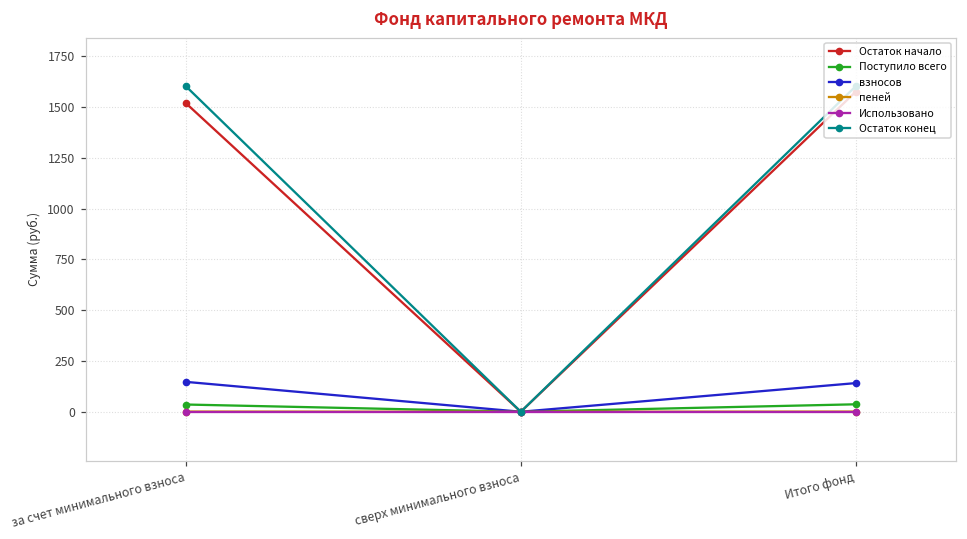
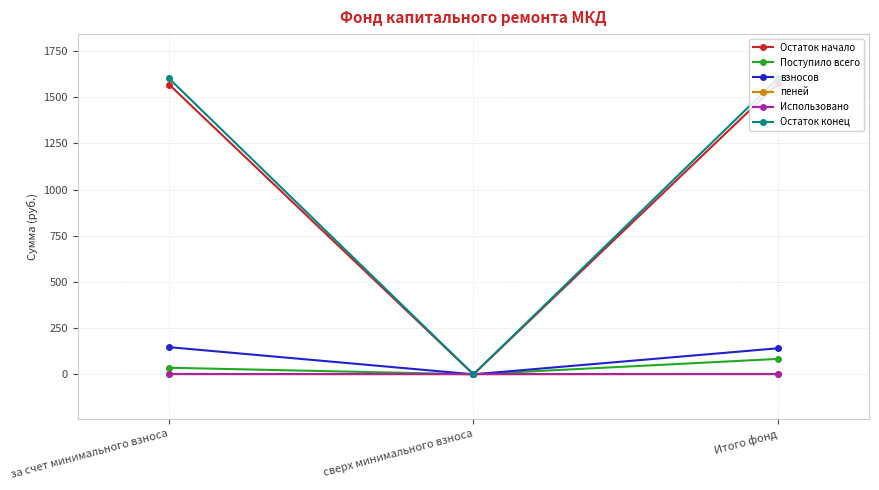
  {
    "Остаток начало": {
-     "за счет минимального взноса": 1520
+     "за счет минимального взноса": 1570
    },
    "Поступило всего": {
      "за счет минимального взноса": 40,
-     "Итого фонд": 40
+     "Итого фонд": 80
    },
    "взносов": {
      "за счет минимального взноса": 150,
      "Итого фонд": 140
    },
    "Использовано": {
      "за счет минимального взноса": 0,
      "Итого фонд": 0
    },
    "Остаток конец": {
      "за счет минимального взноса": 1600
    }
  }
